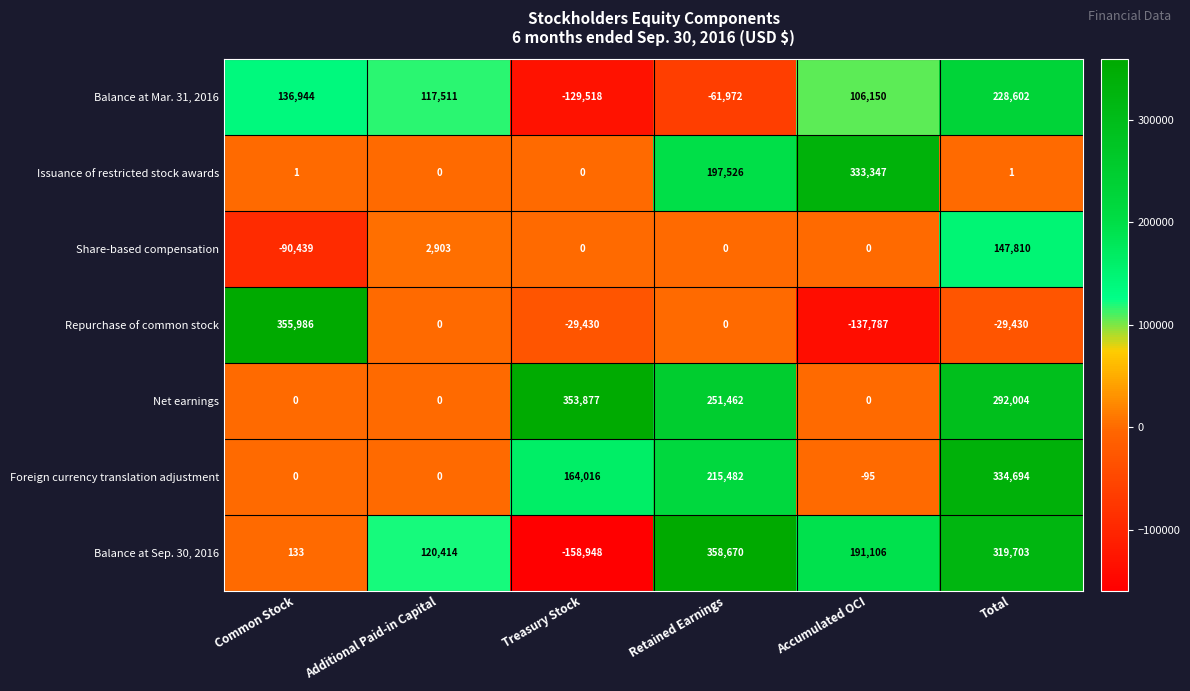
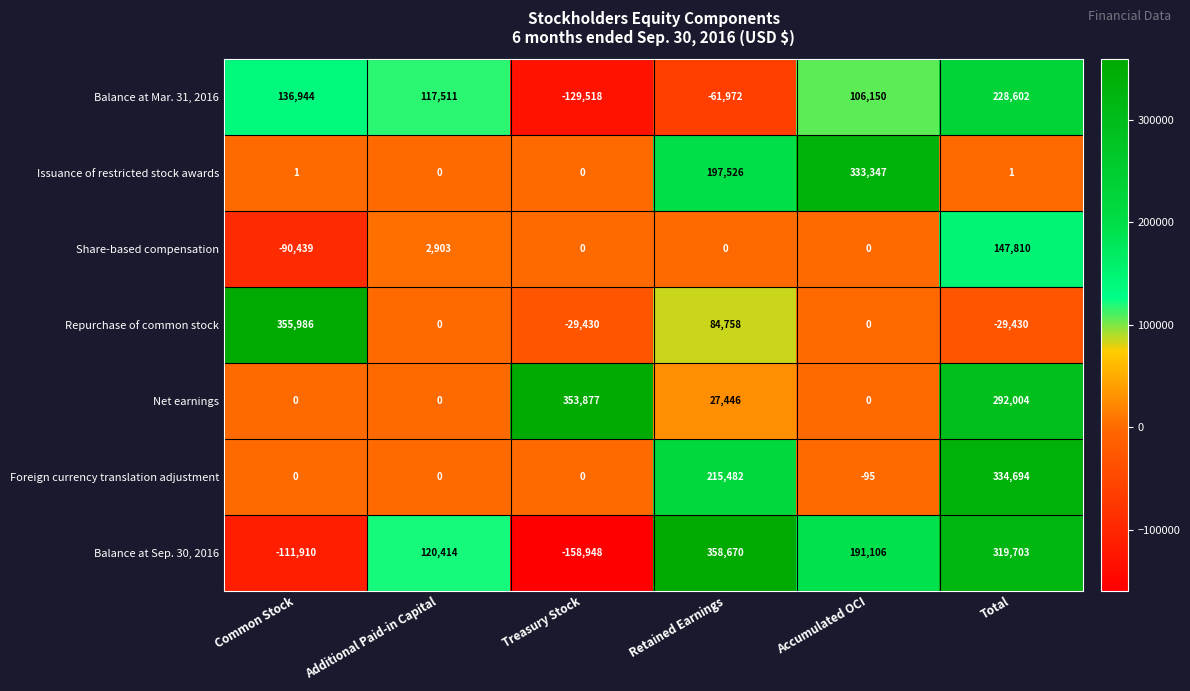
  {
    "Balance at Mar. 31, 2016": {
      "Common Stock": "136,944",
      "Additional Paid-in Capital": "117,511",
      "Treasury Stock": "-129,518",
      "Retained Earnings": "-61,972",
      "Accumulated OCI": "106,150",
      "Total": "228,602"
    },
    "Issuance of restricted stock awards": {
      "Common Stock": "1",
      "Additional Paid-in Capital": "0",
      "Treasury Stock": "0",
      "Retained Earnings": "197,526",
      "Accumulated OCI": "333,347",
      "Total": "1"
    },
    "Share-based compensation": {
      "Common Stock": "-90,439",
      "Additional Paid-in Capital": "2,903",
      "Treasury Stock": "0",
      "Retained Earnings": "0",
      "Accumulated OCI": "0",
      "Total": "147,810"
    },
    "Repurchase of common stock": {
      "Common Stock": "355,986",
      "Additional Paid-in Capital": "0",
      "Treasury Stock": "-29,430",
-     "Retained Earnings": "0",
-     "Accumulated OCI": "-137,787",
+     "Retained Earnings": "84,758",
+     "Accumulated OCI": "0",
      "Total": "-29,430"
    },
    "Net earnings": {
      "Common Stock": "0",
      "Additional Paid-in Capital": "0",
      "Treasury Stock": "353,877",
-     "Retained Earnings": "251,462",
+     "Retained Earnings": "27,446",
      "Accumulated OCI": "0",
      "Total": "292,004"
    },
    "Foreign currency translation adjustment": {
      "Common Stock": "0",
      "Additional Paid-in Capital": "0",
-     "Treasury Stock": "164,016",
+     "Treasury Stock": "0",
      "Retained Earnings": "215,482",
      "Accumulated OCI": "-95",
      "Total": "334,694"
    },
    "Balance at Sep. 30, 2016": {
-     "Common Stock": "133",
+     "Common Stock": "-111,910",
      "Additional Paid-in Capital": "120,414",
      "Treasury Stock": "-158,948",
      "Retained Earnings": "358,670",
      "Accumulated OCI": "191,106",
      "Total": "319,703"
    }
  }
